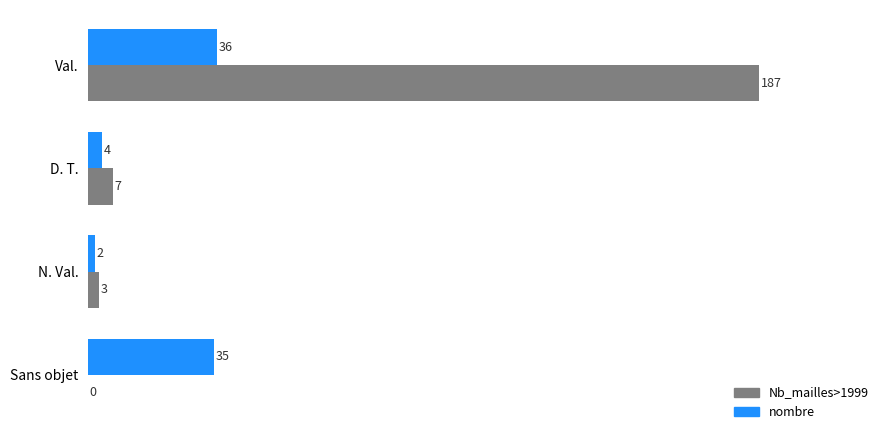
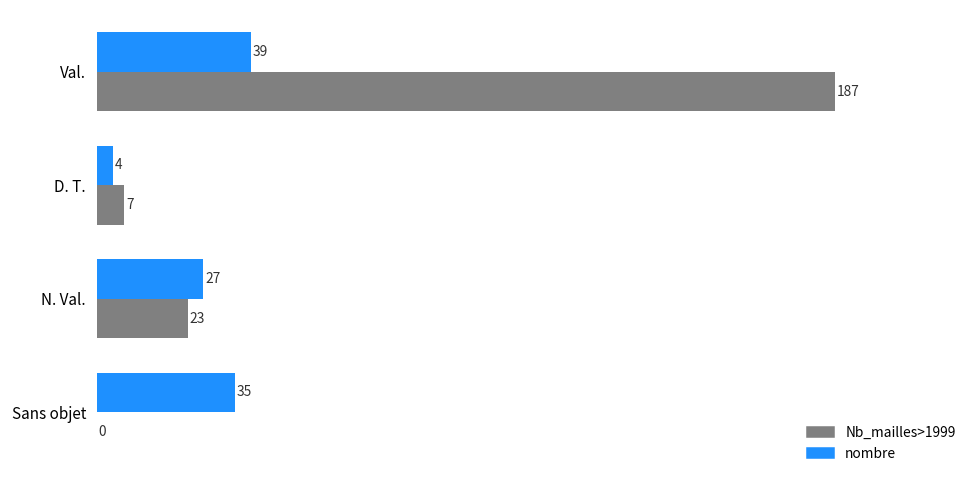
  {
    "Nb_mailles>1999": {
      "Val.": 187,
      "D. T.": 7,
-     "N. Val.": 3,
+     "N. Val.": 23,
      "Sans objet": 0
    },
    "nombre": {
-     "Val.": 36,
+     "Val.": 39,
      "D. T.": 4,
-     "N. Val.": 2,
+     "N. Val.": 27,
      "Sans objet": 35
    }
  }
